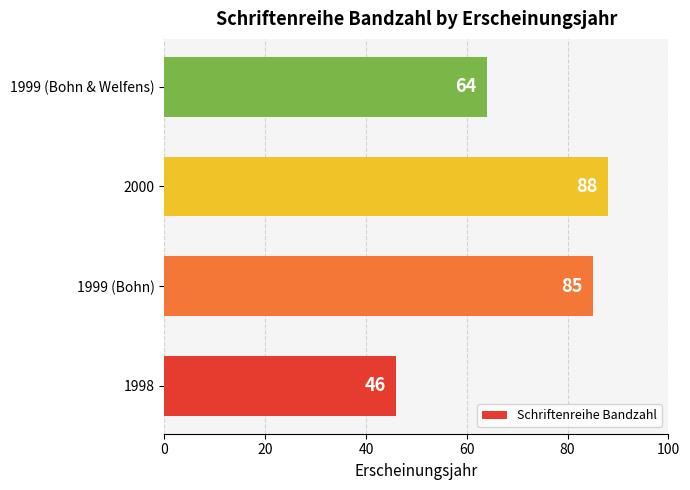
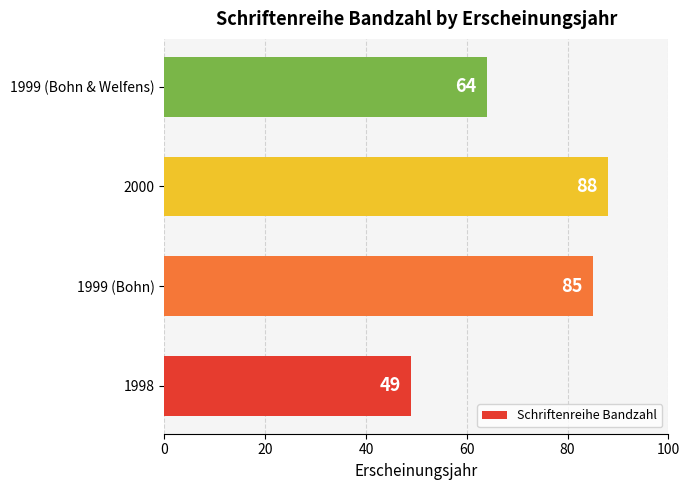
  {
    "1999 (Bohn & Welfens)": 64,
    "2000": 88,
    "1999 (Bohn)": 85,
-   "1998": 46
+   "1998": 49
  }
